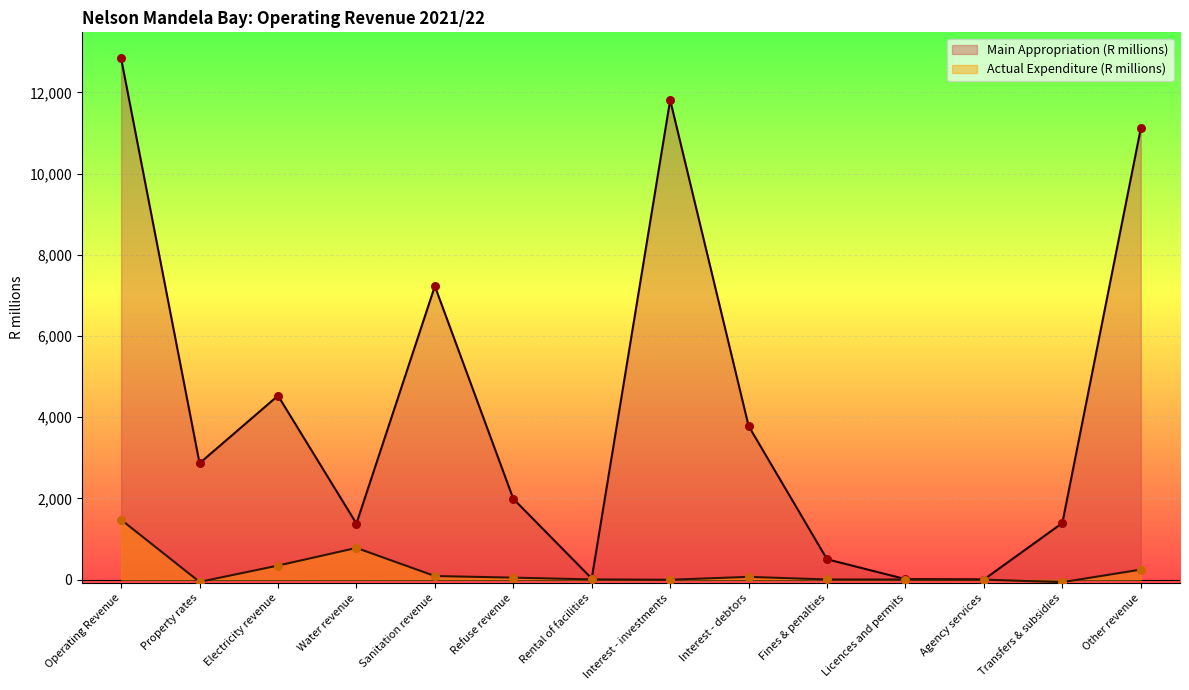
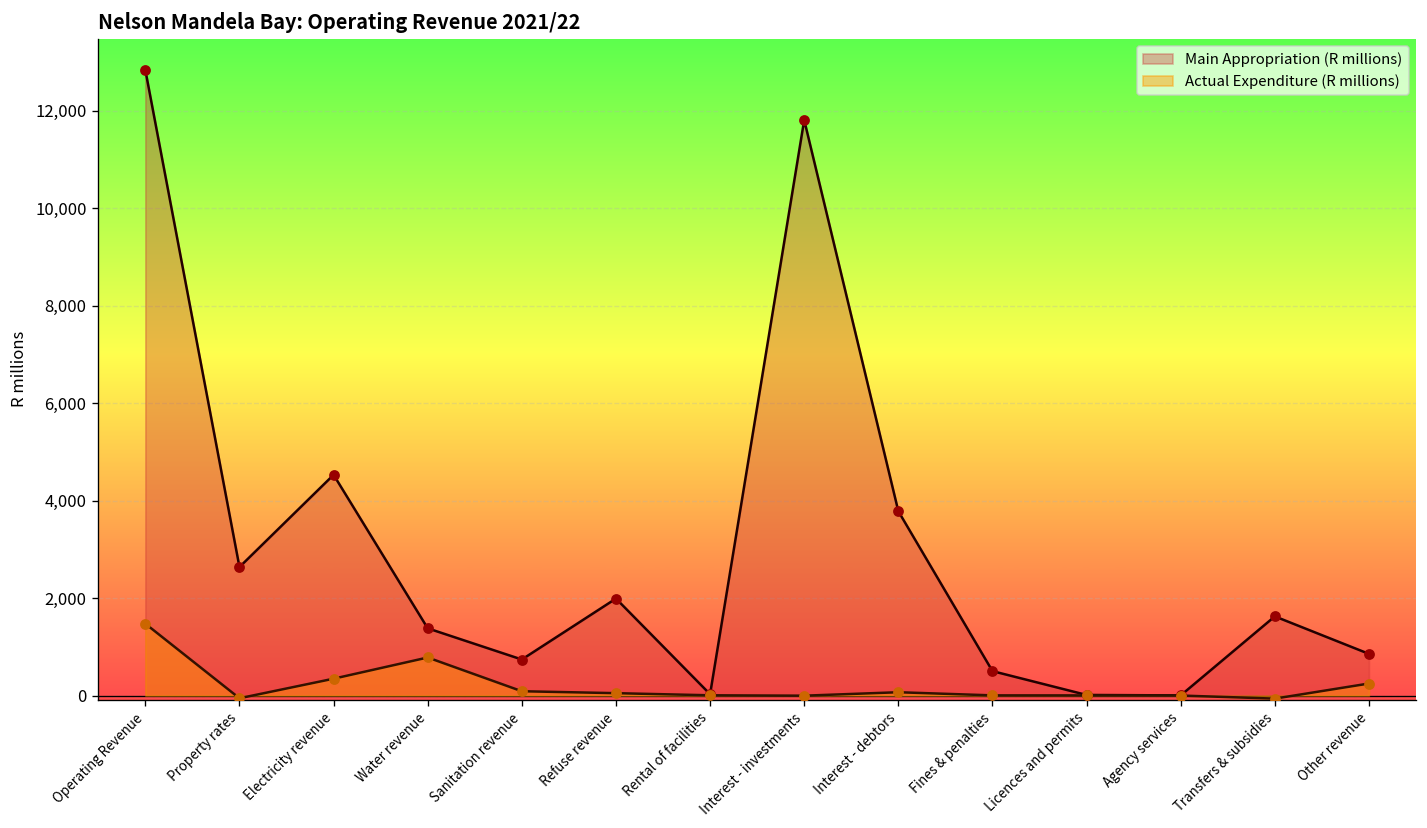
  {
    "Main Appropriation (R millions)": {
      "Operating Revenue": "12,800",
-     "Property rates": "2,900",
+     "Property rates": "2,600",
      "Electricity revenue": "4,500",
      "Water revenue": "1,400",
-     "Sanitation revenue": "7,200",
+     "Sanitation revenue": "700",
      "Refuse revenue": "2,000",
      "Interest - investments": "11,800",
      "Interest - debtors": "3,800",
      "Fines & penalties": "500",
-     "Transfers & subsidies": "1,400",
-     "Other revenue": "11,100"
+     "Transfers & subsidies": "1,600",
+     "Other revenue": "900"
    }
  }
